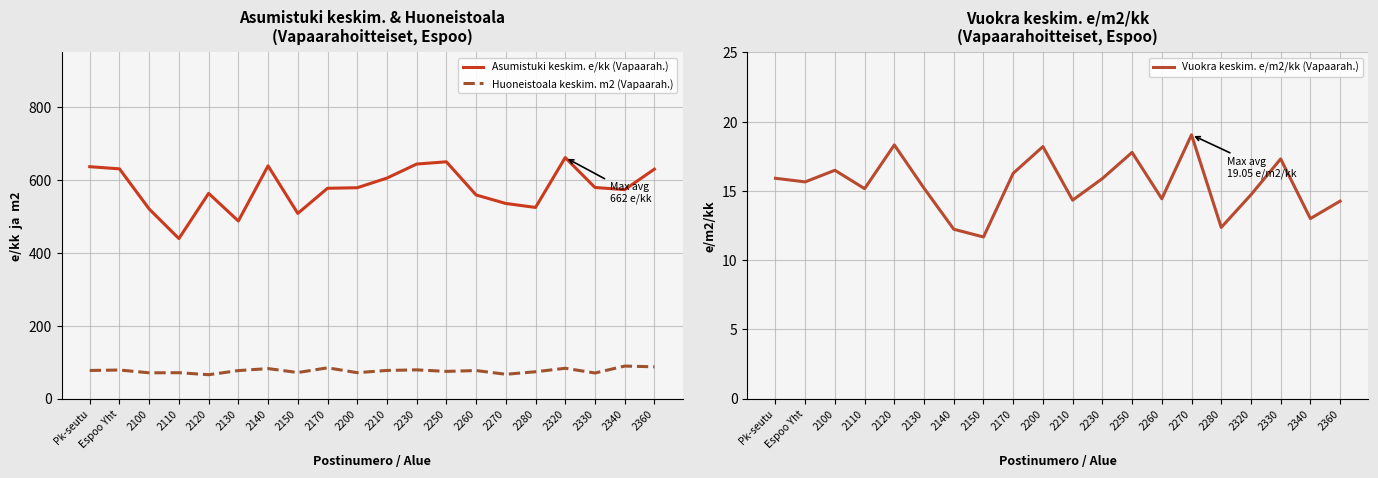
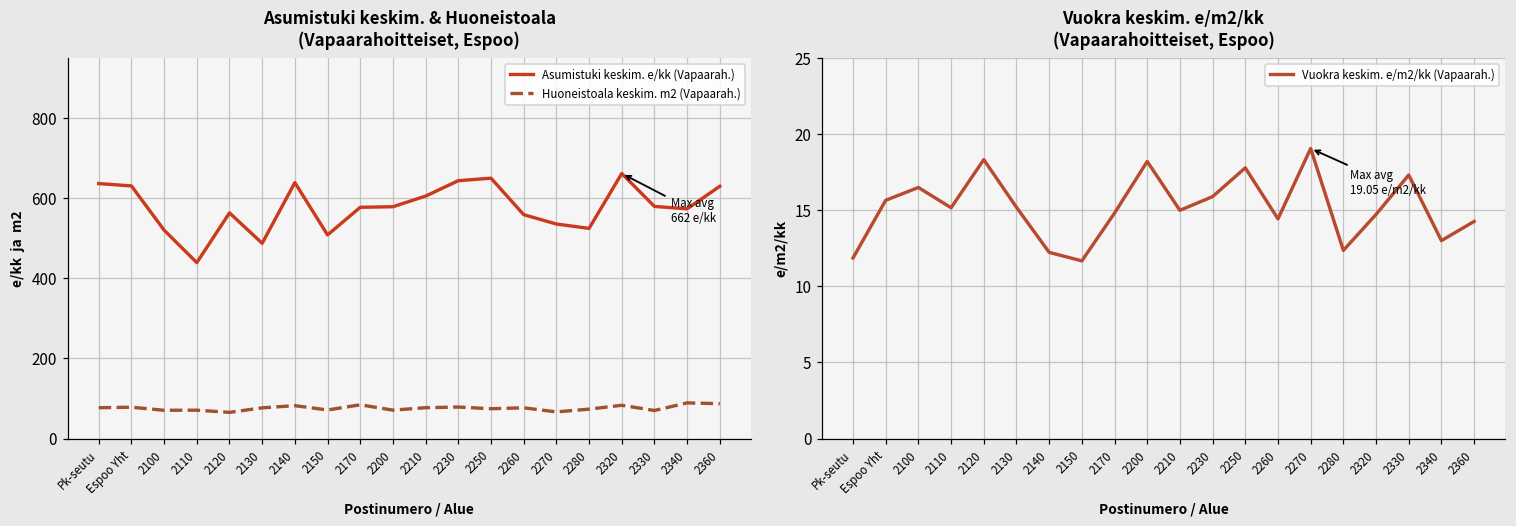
  {
    "Vuokra keskim. e/m2/kk (Vapaarahoitteiset, Espoo)": {
-     "Pk-seutu": 15.9,
+     "Pk-seutu": 11.9,
      "Espoo Yht": 15.7,
      "2100": 16.5,
      "2110": 15.2,
      "2120": 18.3,
      "2130": 15.2,
      "2140": 12.2,
      "2150": 11.7,
-     "2170": 16.3,
+     "2170": 14.8,
      "2200": 18.2,
-     "2210": 14.3,
+     "2210": 15.0,
      "2230": 15.9,
      "2250": 17.8,
      "2260": 14.4,
      "2270": 19.1,
      "2280": 12.4,
      "2320": 14.7,
      "2340": 13.0,
      "2360": 14.3
    }
  }
